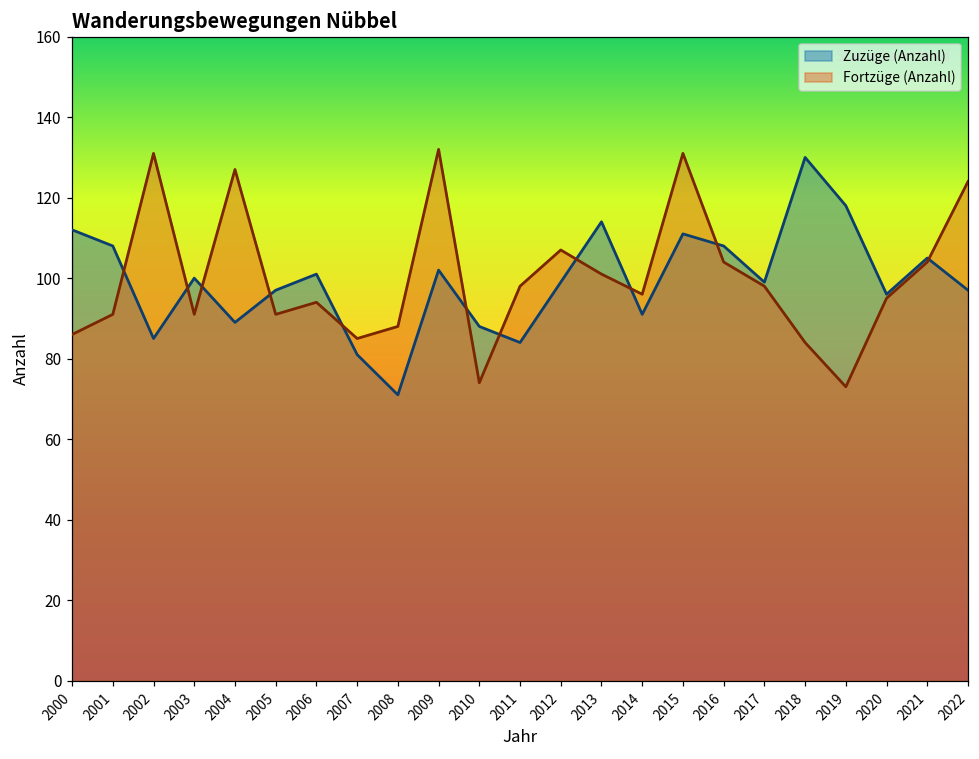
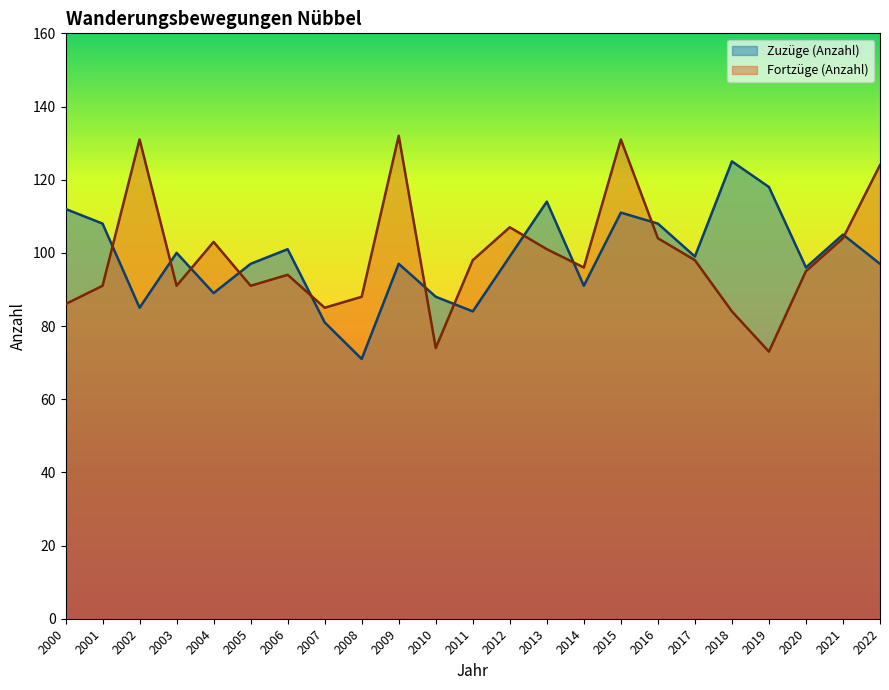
  {
    "Zuzüge (Anzahl)": {
      "2000": 112,
      "2001": 108,
      "2002": 85,
      "2003": 100,
      "2004": 89,
      "2005": 97,
      "2006": 101,
      "2007": 81,
      "2008": 71,
-     "2009": 102,
+     "2009": 97,
      "2010": 88,
      "2011": 84,
      "2012": 99,
      "2013": 114,
      "2014": 91,
      "2015": 111,
      "2016": 108,
      "2017": 99,
-     "2018": 130,
+     "2018": 125,
      "2019": 118,
      "2020": 96,
      "2021": 105,
      "2022": 97
    },
    "Fortzüge (Anzahl)": {
      "2000": 86,
      "2001": 91,
      "2002": 131,
      "2003": 91,
-     "2004": 127,
+     "2004": 103,
      "2005": 91,
      "2006": 94,
      "2007": 85,
      "2008": 88,
      "2009": 132,
      "2010": 74,
      "2011": 98,
      "2012": 107,
      "2013": 101,
      "2014": 96,
      "2015": 131,
      "2016": 104,
      "2017": 98,
      "2018": 84,
      "2019": 73,
      "2020": 95,
      "2021": 104,
      "2022": 124
    }
  }
